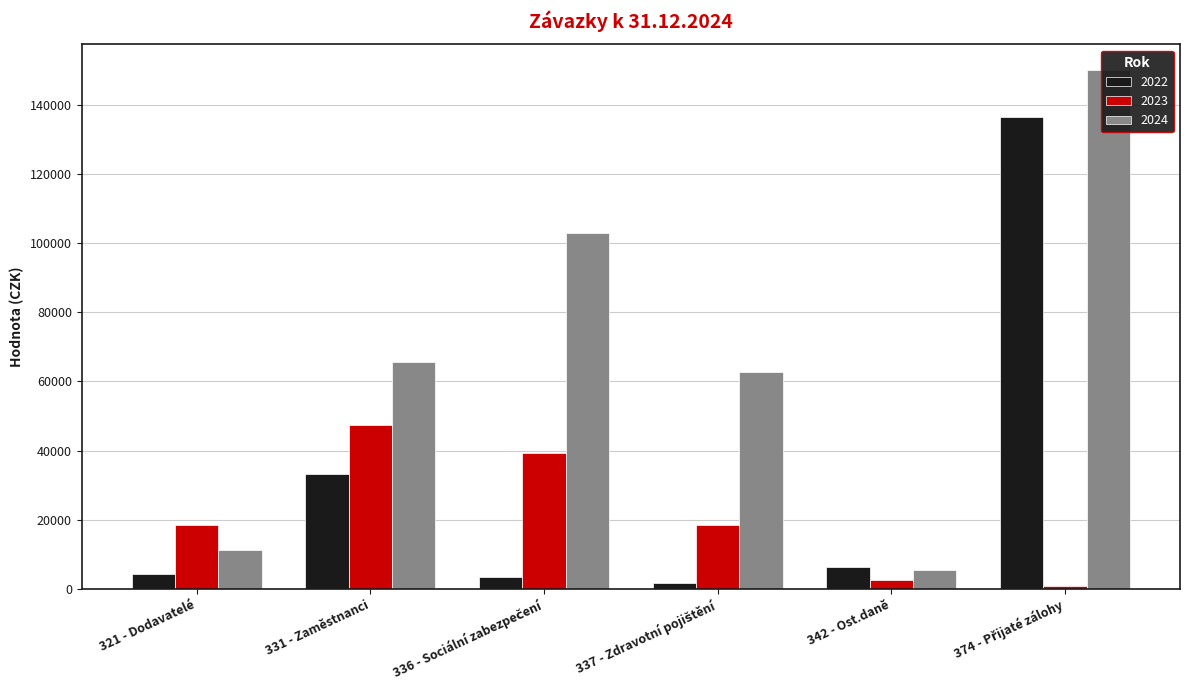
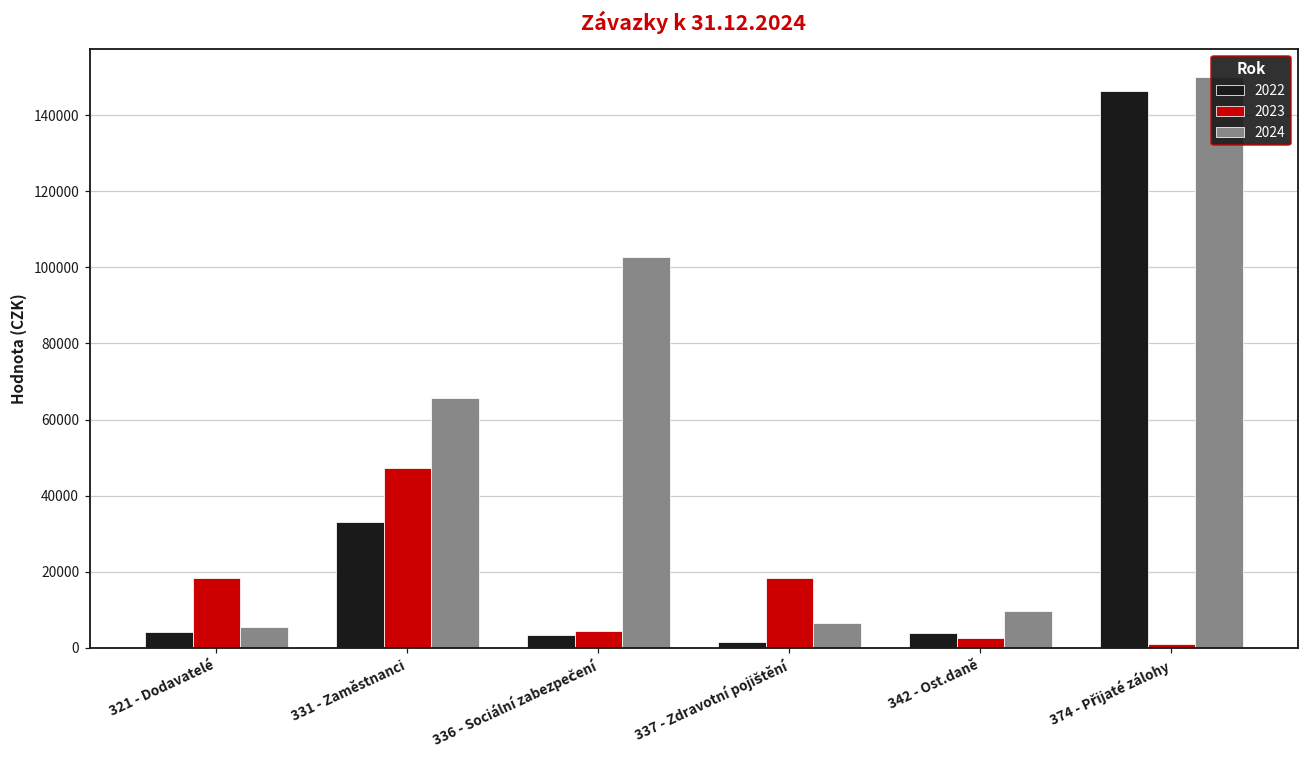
  {
    "2022": {
      "321 - Dodavatelé": 4000,
      "331 - Zaměstnanci": 33000,
      "336 - Sociální zabezpečení": 3000,
      "337 - Zdravotní pojištění": 2000,
-     "342 - Ost.daně": 6000,
-     "374 - Přijaté zálohy": 136000
+     "342 - Ost.daně": 4000,
+     "374 - Přijaté zálohy": 146000
    },
    "2023": {
      "321 - Dodavatelé": 18000,
      "331 - Zaměstnanci": 47000,
-     "336 - Sociální zabezpečení": 39000,
+     "336 - Sociální zabezpečení": 4000,
      "337 - Zdravotní pojištění": 18000,
      "342 - Ost.daně": 2000,
      "374 - Přijaté zálohy": 1000
    },
    "2024": {
-     "321 - Dodavatelé": 11000,
+     "321 - Dodavatelé": 5000,
      "331 - Zaměstnanci": 66000,
      "336 - Sociální zabezpečení": 103000,
-     "337 - Zdravotní pojištění": 63000,
-     "342 - Ost.daně": 6000
+     "337 - Zdravotní pojištění": 7000,
+     "342 - Ost.daně": 10000
    }
  }
